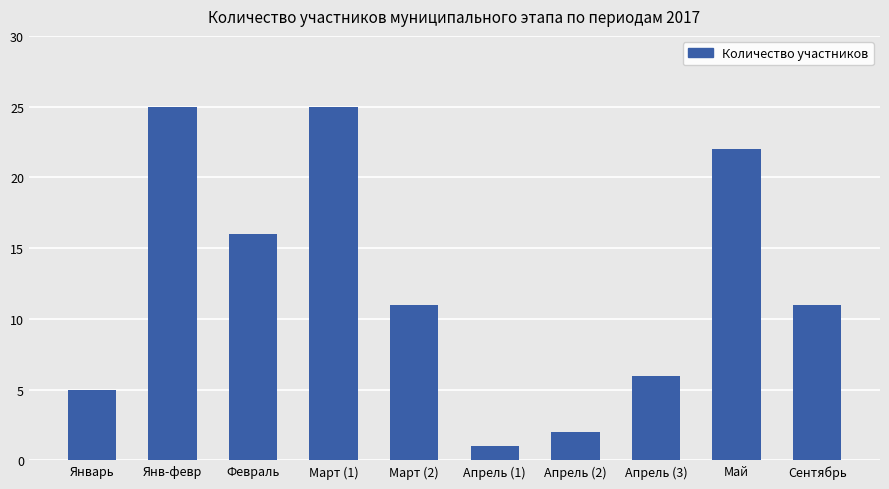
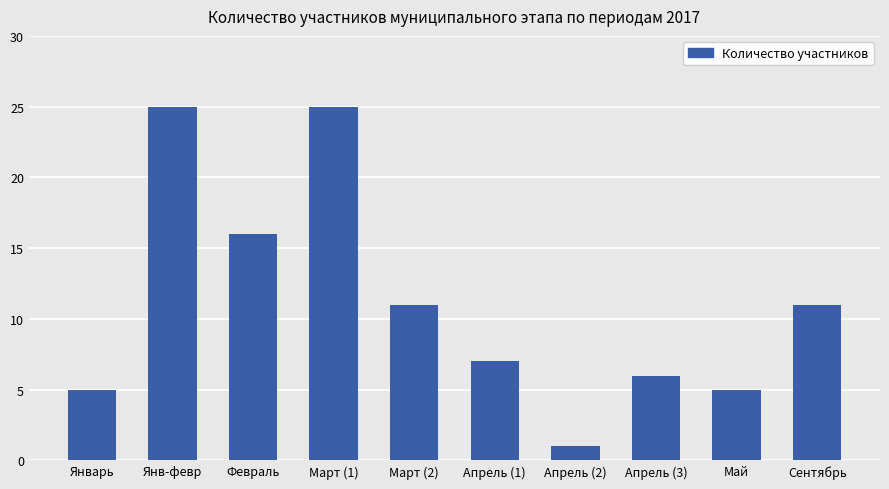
  {
    "Январь": 5,
    "Янв-февр": 25,
    "Февраль": 16,
    "Март (1)": 25,
    "Март (2)": 11,
-   "Апрель (1)": 1,
-   "Апрель (2)": 2,
+   "Апрель (1)": 7,
+   "Апрель (2)": 1,
    "Апрель (3)": 6,
-   "Май": 22,
+   "Май": 5,
    "Сентябрь": 11
  }
